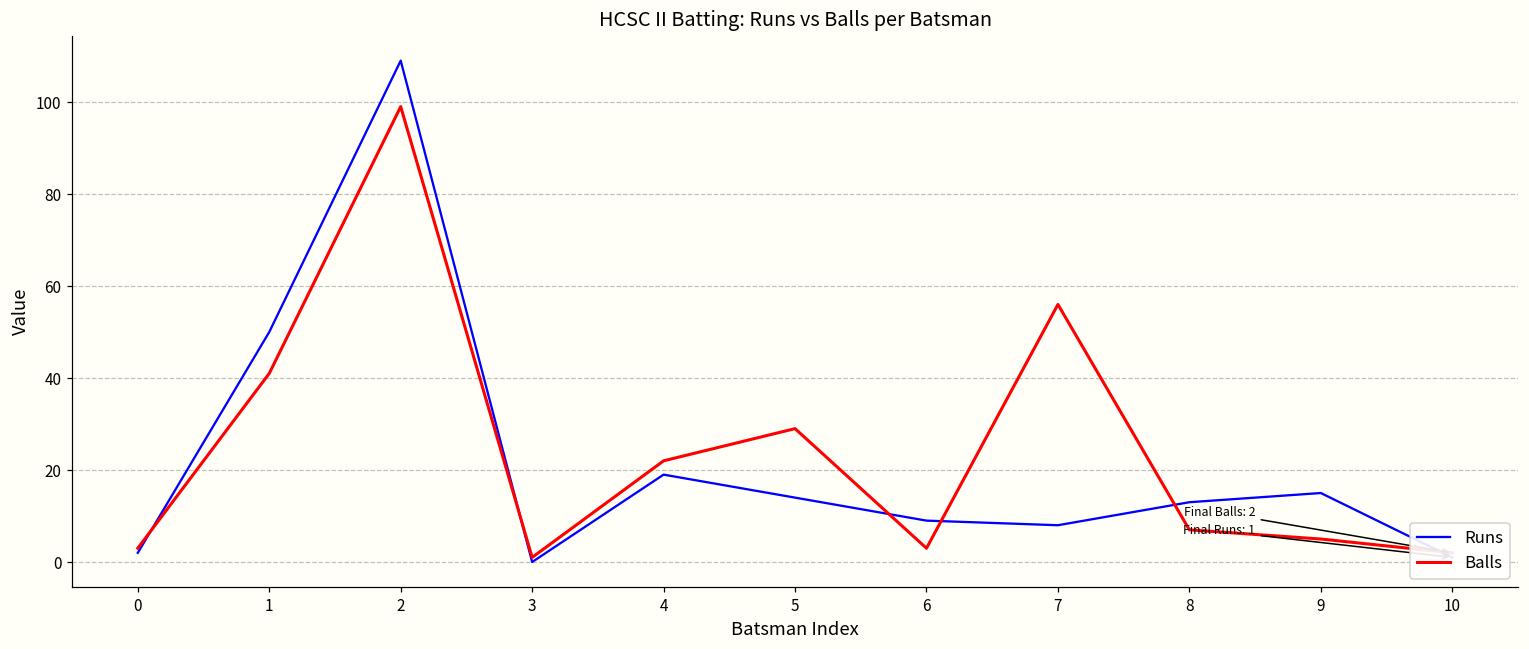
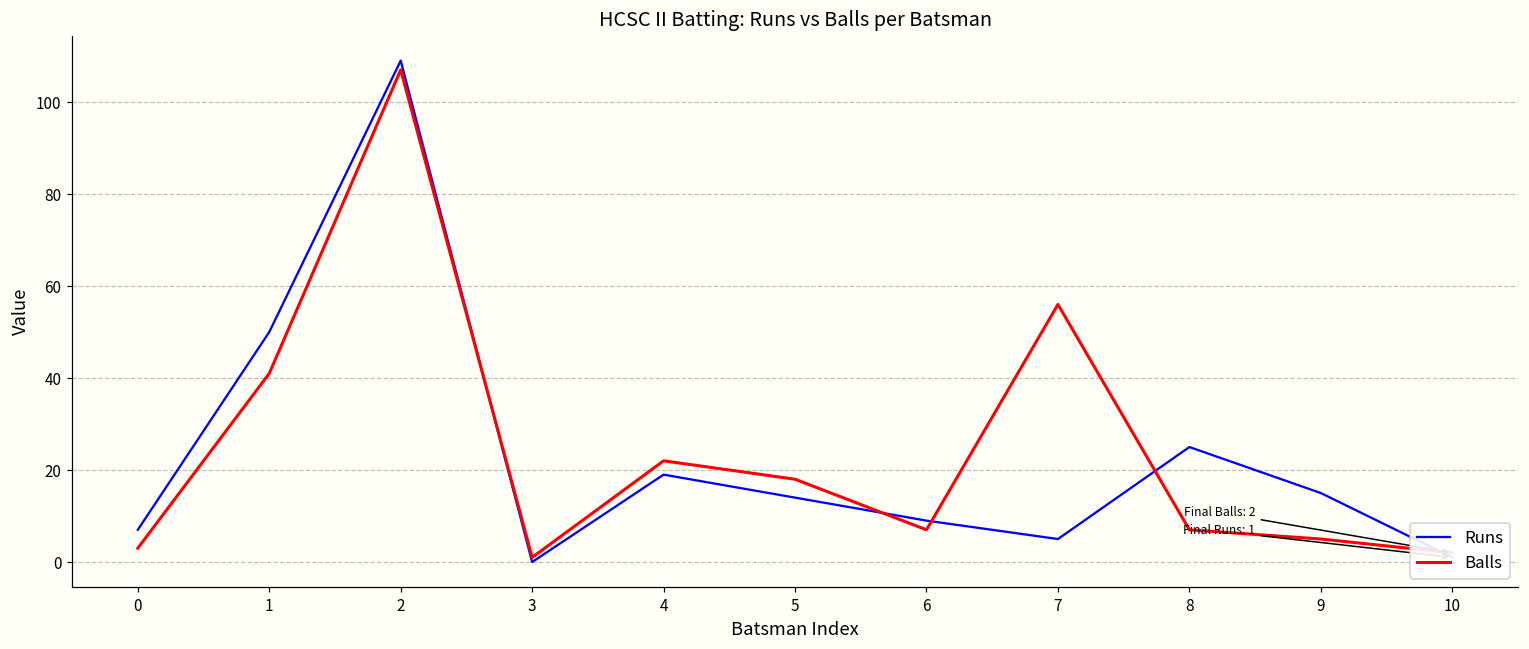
  {
    "Runs": {
-     "0": 2,
+     "0": 7,
      "1": 50,
      "2": 109,
      "3": 0,
      "4": 19,
      "5": 14,
      "6": 9,
-     "7": 8,
-     "8": 13,
+     "7": 5,
+     "8": 25,
      "9": 15
    },
    "Balls": {
      "0": 3,
      "1": 41,
-     "2": 99,
+     "2": 107,
      "3": 1,
      "4": 22,
-     "5": 29,
-     "6": 3,
+     "5": 18,
+     "6": 7,
      "7": 56
    }
  }
